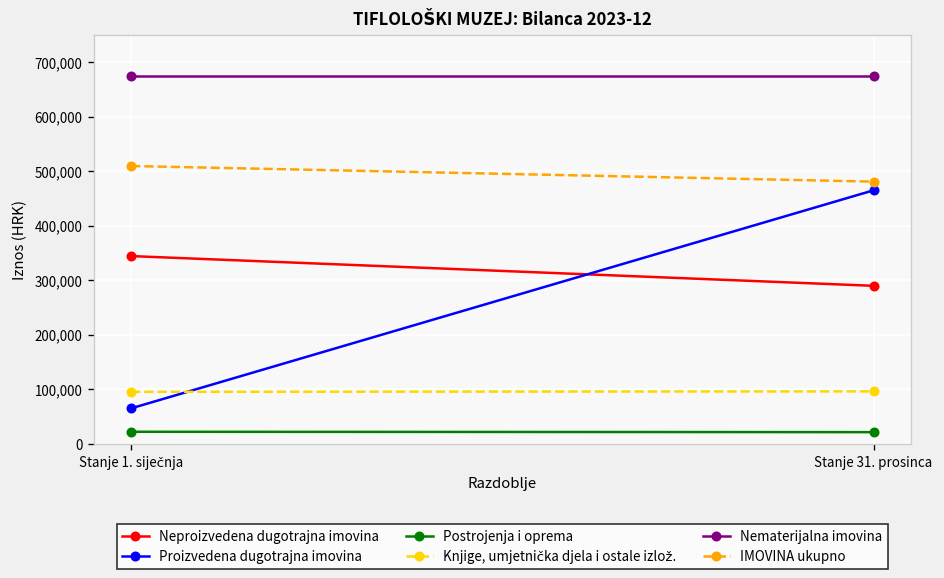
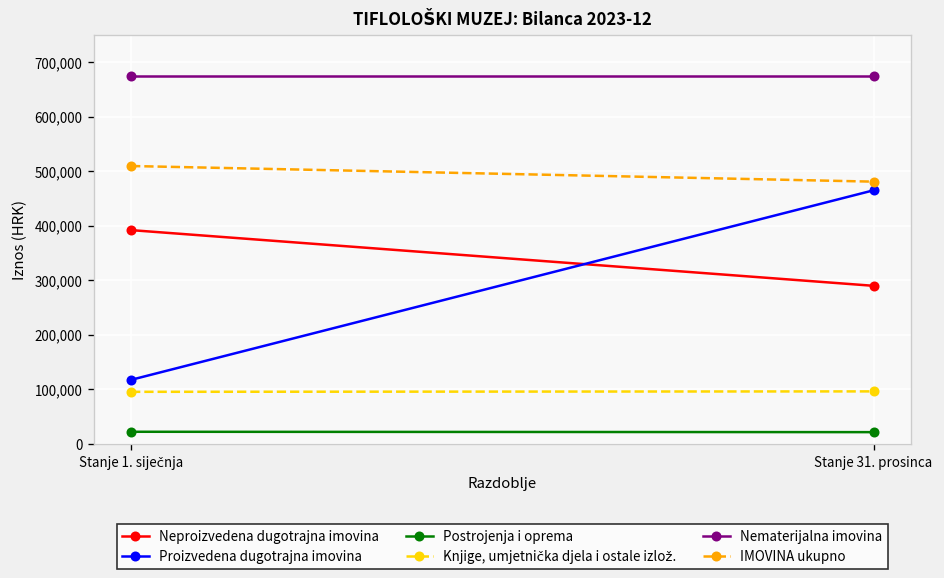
  {
    "Neproizvedena dugotrajna imovina": {
-     "Stanje 1. siječnja": "340,000",
+     "Stanje 1. siječnja": "390,000",
      "Stanje 31. prosinca": "290,000"
    },
    "Proizvedena dugotrajna imovina": {
-     "Stanje 1. siječnja": "60,000",
+     "Stanje 1. siječnja": "120,000",
      "Stanje 31. prosinca": "460,000"
    },
    "Postrojenja i oprema": {
      "Stanje 1. siječnja": "20,000",
      "Stanje 31. prosinca": "20,000"
    },
    "Nematerijalna imovina": {
      "Stanje 1. siječnja": "670,000",
      "Stanje 31. prosinca": "670,000"
    }
  }
